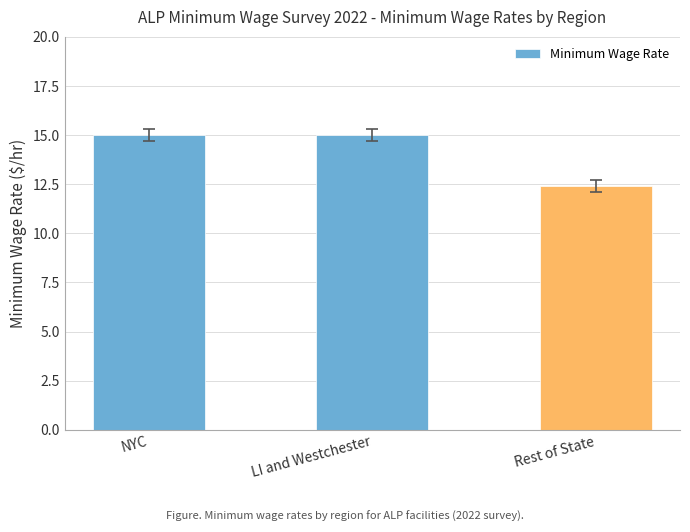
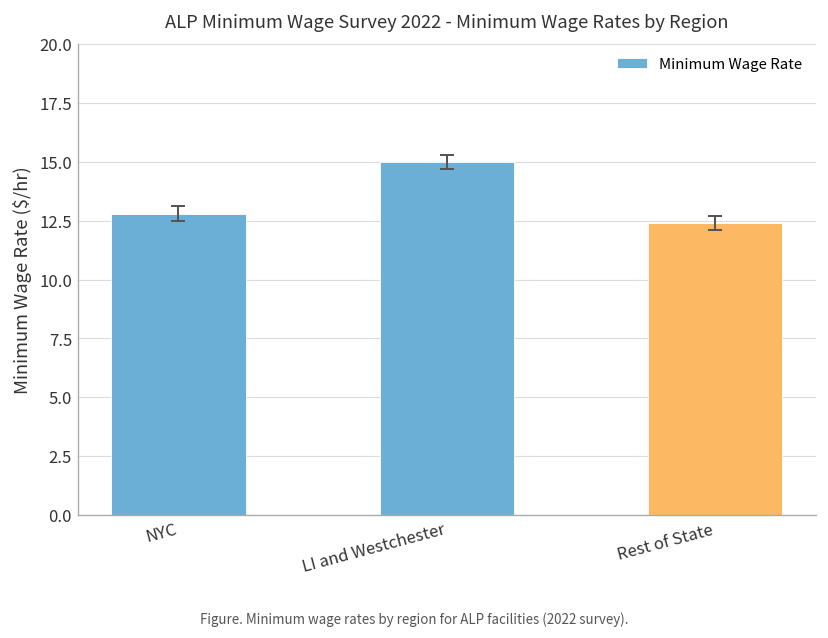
  {
    "Minimum Wage Rate": {
-     "NYC": 15.0,
+     "NYC": 12.8,
      "LI and Westchester": 15.0,
      "Rest of State": 12.4
    }
  }
